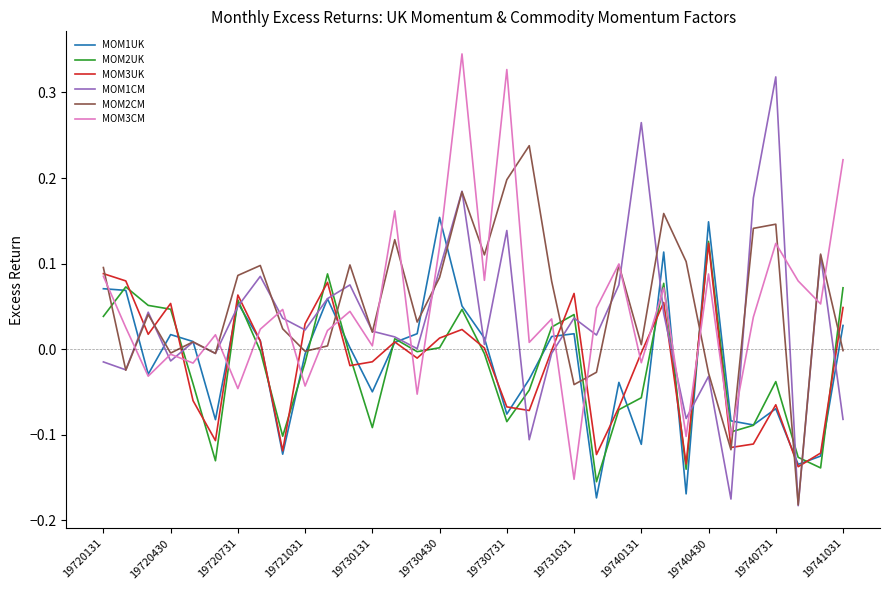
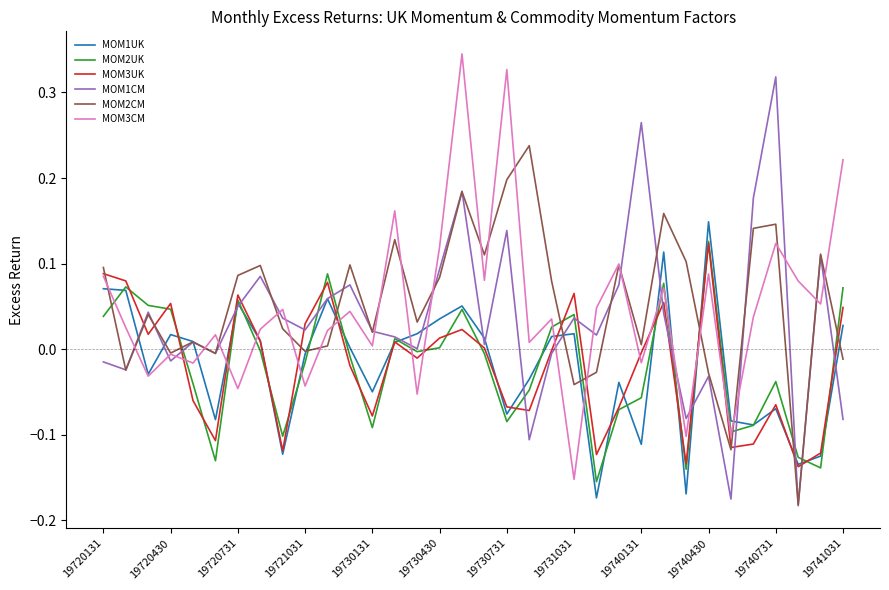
  {
    "MOM1UK": {
      "19720131": 0.07,
      "19720430": 0.02,
      "19720731": 0.05,
      "19721031": -0.01,
      "19730131": -0.05,
-     "19730430": 0.15,
+     "19730430": 0.04,
      "19730731": -0.08,
      "19731031": 0.02,
      "19740131": -0.11,
      "19740430": 0.15,
      "19740731": -0.07,
      "19741031": 0.03
    },
    "MOM2UK": {
      "19720131": 0.04,
      "19720430": 0.05,
      "19720731": 0.06,
      "19721031": -0.02,
      "19730131": -0.09,
      "19730430": 0.00,
      "19730731": -0.08,
      "19731031": 0.04,
      "19740131": -0.06,
      "19740731": -0.04,
      "19741031": 0.07
    },
    "MOM3UK": {
      "19720131": 0.09,
      "19720430": 0.05,
      "19720731": 0.06,
      "19721031": 0.03,
-     "19730131": -0.01,
+     "19730131": -0.08,
      "19730430": 0.01,
      "19730731": -0.07,
      "19731031": 0.06,
      "19740131": 0.00,
      "19740731": -0.07,
      "19741031": 0.05
    },
    "MOM1CM": {
      "19720131": -0.02,
      "19720430": -0.01,
      "19720731": 0.05,
      "19721031": 0.02,
      "19730430": 0.09,
      "19730731": 0.14,
      "19731031": 0.04,
      "19740131": 0.26,
      "19740430": -0.03,
      "19740731": 0.32,
      "19741031": -0.08
    },
    "MOM2CM": {
      "19720131": 0.10,
      "19720731": 0.09,
      "19721031": 0.00,
      "19730430": 0.08,
      "19730731": 0.20,
      "19731031": -0.04,
      "19740131": 0.01,
      "19740430": -0.03,
      "19740731": 0.15,
-     "19741031": 0.00
+     "19741031": -0.01
    },
    "MOM3CM": {
      "19720131": 0.09,
      "19720731": -0.05,
      "19721031": -0.04,
      "19730131": 0.00,
      "19730430": 0.12,
      "19730731": 0.33,
      "19731031": -0.15,
      "19740131": -0.02,
      "19740430": 0.09,
      "19740731": 0.12,
      "19741031": 0.22
    }
  }
